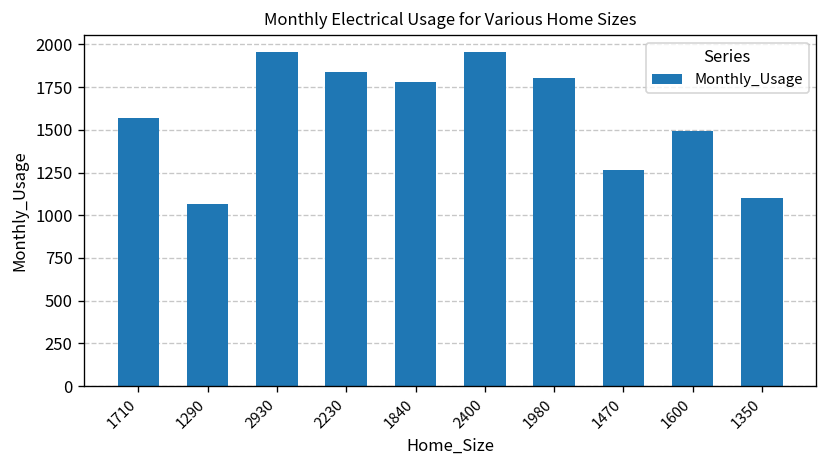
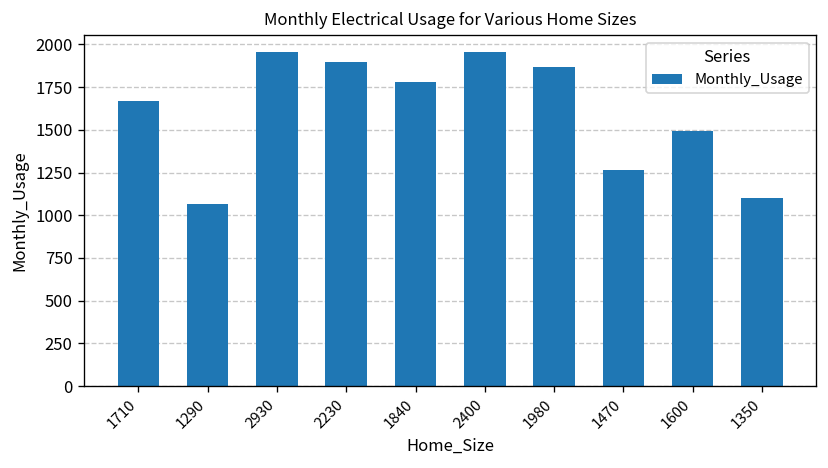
  {
-   "1710": 1570,
+   "1710": 1670,
    "1290": 1070,
    "2930": 1950,
-   "2230": 1840,
+   "2230": 1900,
    "1840": 1780,
    "2400": 1960,
-   "1980": 1800,
+   "1980": 1870,
    "1470": 1260,
    "1600": 1490,
    "1350": 1100
  }
